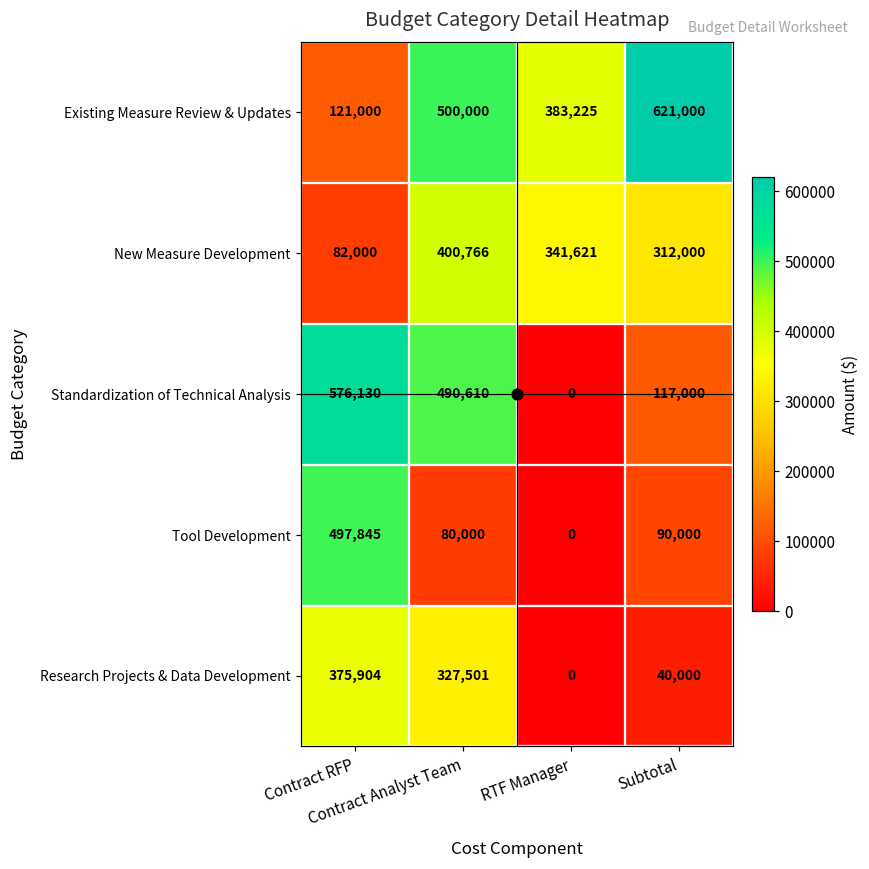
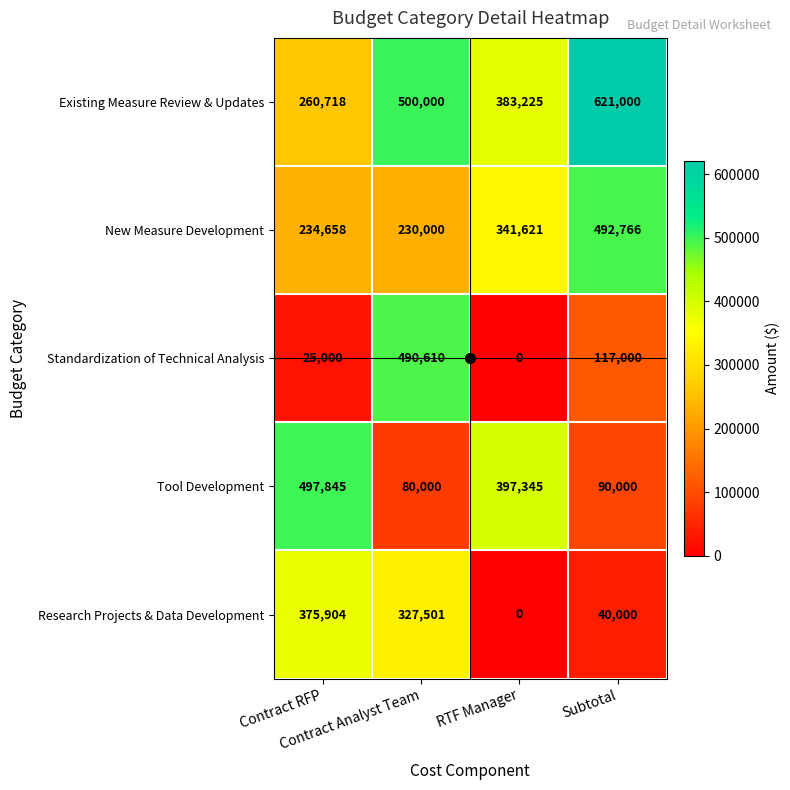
  {
    "Existing Measure Review & Updates": {
-     "Contract RFP": "121,000",
+     "Contract RFP": "260,718",
      "Contract Analyst Team": "500,000",
      "RTF Manager": "383,225",
      "Subtotal": "621,000"
    },
    "New Measure Development": {
-     "Contract RFP": "82,000",
-     "Contract Analyst Team": "400,766",
+     "Contract RFP": "234,658",
+     "Contract Analyst Team": "230,000",
      "RTF Manager": "341,621",
-     "Subtotal": "312,000"
+     "Subtotal": "492,766"
    },
    "Standardization of Technical Analysis": {
-     "Contract RFP": "576,130",
+     "Contract RFP": "25,000",
      "Contract Analyst Team": "490,610",
      "RTF Manager": "0",
      "Subtotal": "117,000"
    },
    "Tool Development": {
      "Contract RFP": "497,845",
      "Contract Analyst Team": "80,000",
-     "RTF Manager": "0",
+     "RTF Manager": "397,345",
      "Subtotal": "90,000"
    },
    "Research Projects & Data Development": {
      "Contract RFP": "375,904",
      "Contract Analyst Team": "327,501",
      "RTF Manager": "0",
      "Subtotal": "40,000"
    }
  }
